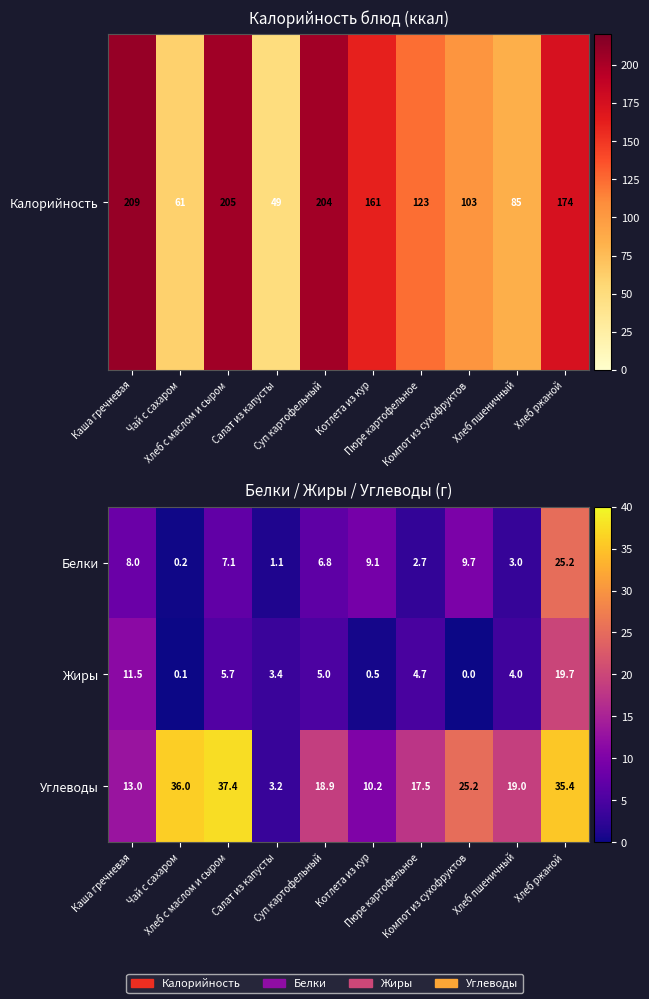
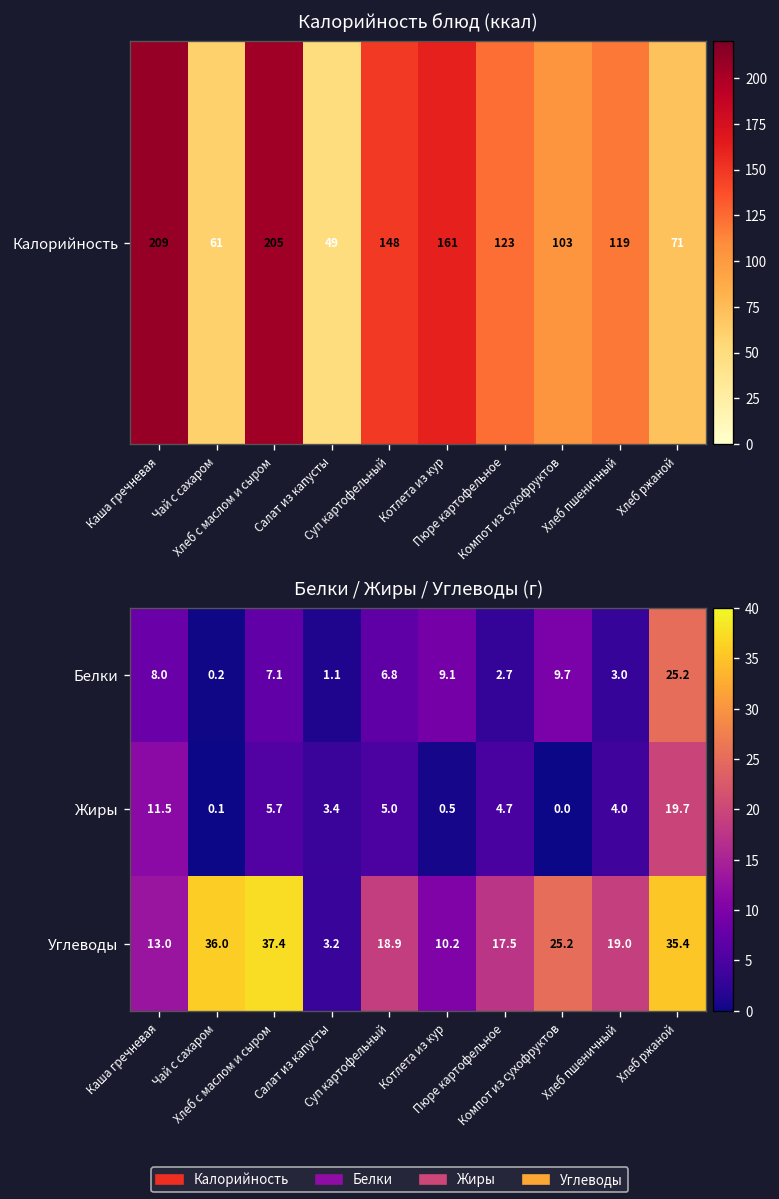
  {
    "Калорийность блюд (ккал)": {
      "Калорийность": {
        "Каша гречневая": 209,
        "Чай с сахаром": 61,
        "Хлеб с маслом и сыром": 205,
        "Салат из капусты": 49,
-       "Суп картофельный": 204,
+       "Суп картофельный": 148,
        "Котлета из кур": 161,
        "Пюре картофельное": 123,
        "Компот из сухофруктов": 103,
-       "Хлеб пшеничный": 85,
-       "Хлеб ржаной": 174
+       "Хлеб пшеничный": 119,
+       "Хлеб ржаной": 71
      }
    },
    "Белки / Жиры / Углеводы (г)": {
      "Белки": {
        "Каша гречневая": 8.0,
        "Чай с сахаром": 0.2,
        "Хлеб с маслом и сыром": 7.1,
        "Салат из капусты": 1.1,
        "Суп картофельный": 6.8,
        "Котлета из кур": 9.1,
        "Пюре картофельное": 2.7,
        "Компот из сухофруктов": 9.7,
        "Хлеб пшеничный": 3.0,
        "Хлеб ржаной": 25.2
      },
      "Жиры": {
        "Каша гречневая": 11.5,
        "Чай с сахаром": 0.1,
        "Хлеб с маслом и сыром": 5.7,
        "Салат из капусты": 3.4,
        "Суп картофельный": 5.0,
        "Котлета из кур": 0.5,
        "Пюре картофельное": 4.7,
        "Компот из сухофруктов": 0.0,
        "Хлеб пшеничный": 4.0,
        "Хлеб ржаной": 19.7
      },
      "Углеводы": {
        "Каша гречневая": 13.0,
        "Чай с сахаром": 36.0,
        "Хлеб с маслом и сыром": 37.4,
        "Салат из капусты": 3.2,
        "Суп картофельный": 18.9,
        "Котлета из кур": 10.2,
        "Пюре картофельное": 17.5,
        "Компот из сухофруктов": 25.2,
        "Хлеб пшеничный": 19.0,
        "Хлеб ржаной": 35.4
      }
    }
  }
